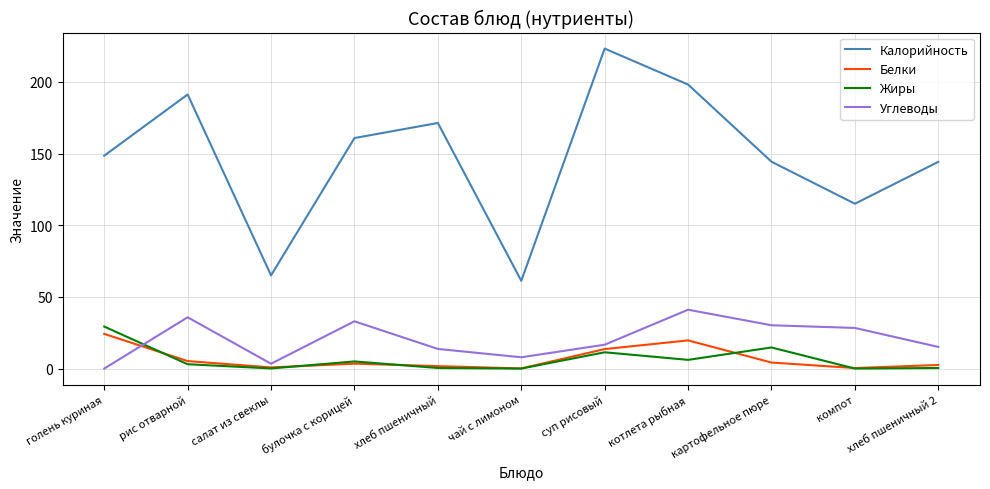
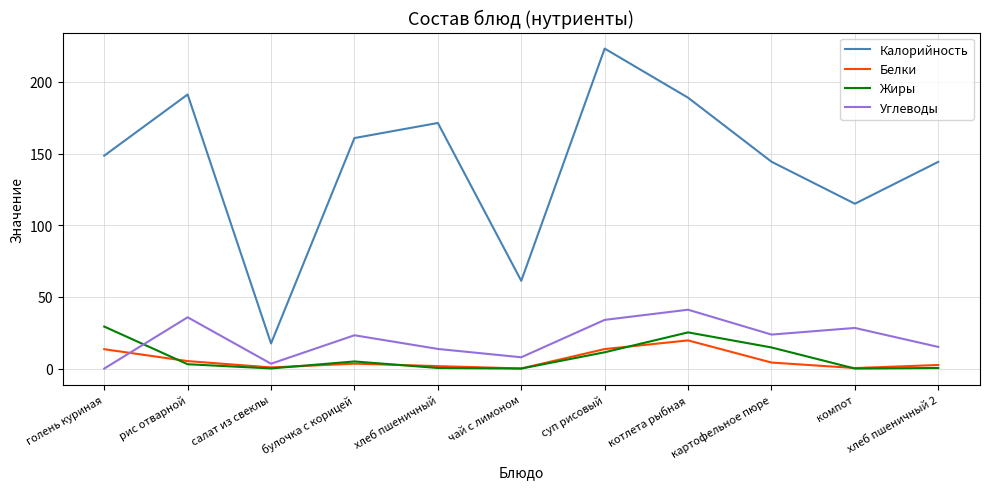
  {
    "Калорийность": {
      "голень куриная": 149,
      "рис отварной": 191,
-     "салат из свеклы": 65,
+     "салат из свеклы": 18,
      "булочка с корицей": 161,
      "хлеб пшеничный": 171,
      "чай с лимоном": 61,
      "суп рисовый": 223,
-     "котлета рыбная": 198,
+     "котлета рыбная": 189,
      "картофельное пюре": 144,
      "компот": 115,
      "хлеб пшеничный 2": 144
    },
    "Белки": {
-     "голень куриная": 24,
+     "голень куриная": 14,
      "рис отварной": 5,
      "суп рисовый": 14,
      "котлета рыбная": 20,
      "картофельное пюре": 4,
      "хлеб пшеничный 2": 3
    },
    "Жиры": {
      "голень куриная": 29,
      "рис отварной": 3,
      "суп рисовый": 11,
-     "котлета рыбная": 6,
+     "котлета рыбная": 25,
      "картофельное пюре": 15,
      "хлеб пшеничный 2": 0
    },
    "Углеводы": {
      "голень куриная": 0,
      "рис отварной": 36,
      "салат из свеклы": 3,
-     "булочка с корицей": 33,
+     "булочка с корицей": 23,
      "хлеб пшеничный": 14,
      "чай с лимоном": 8,
-     "суп рисовый": 17,
+     "суп рисовый": 34,
      "котлета рыбная": 41,
-     "картофельное пюре": 30,
+     "картофельное пюре": 24,
      "компот": 28,
      "хлеб пшеничный 2": 15
    }
  }
